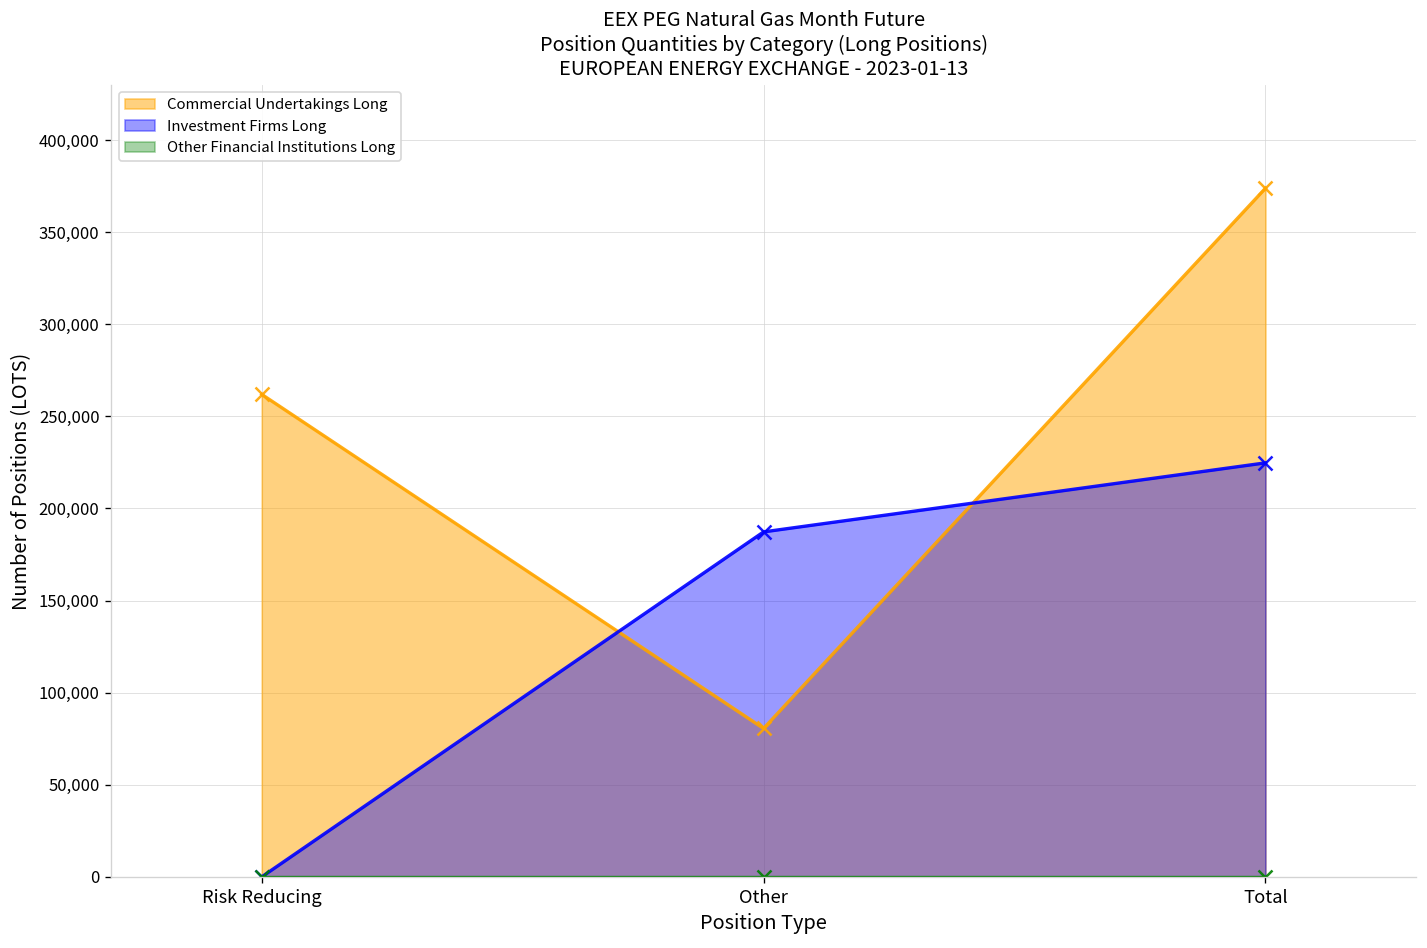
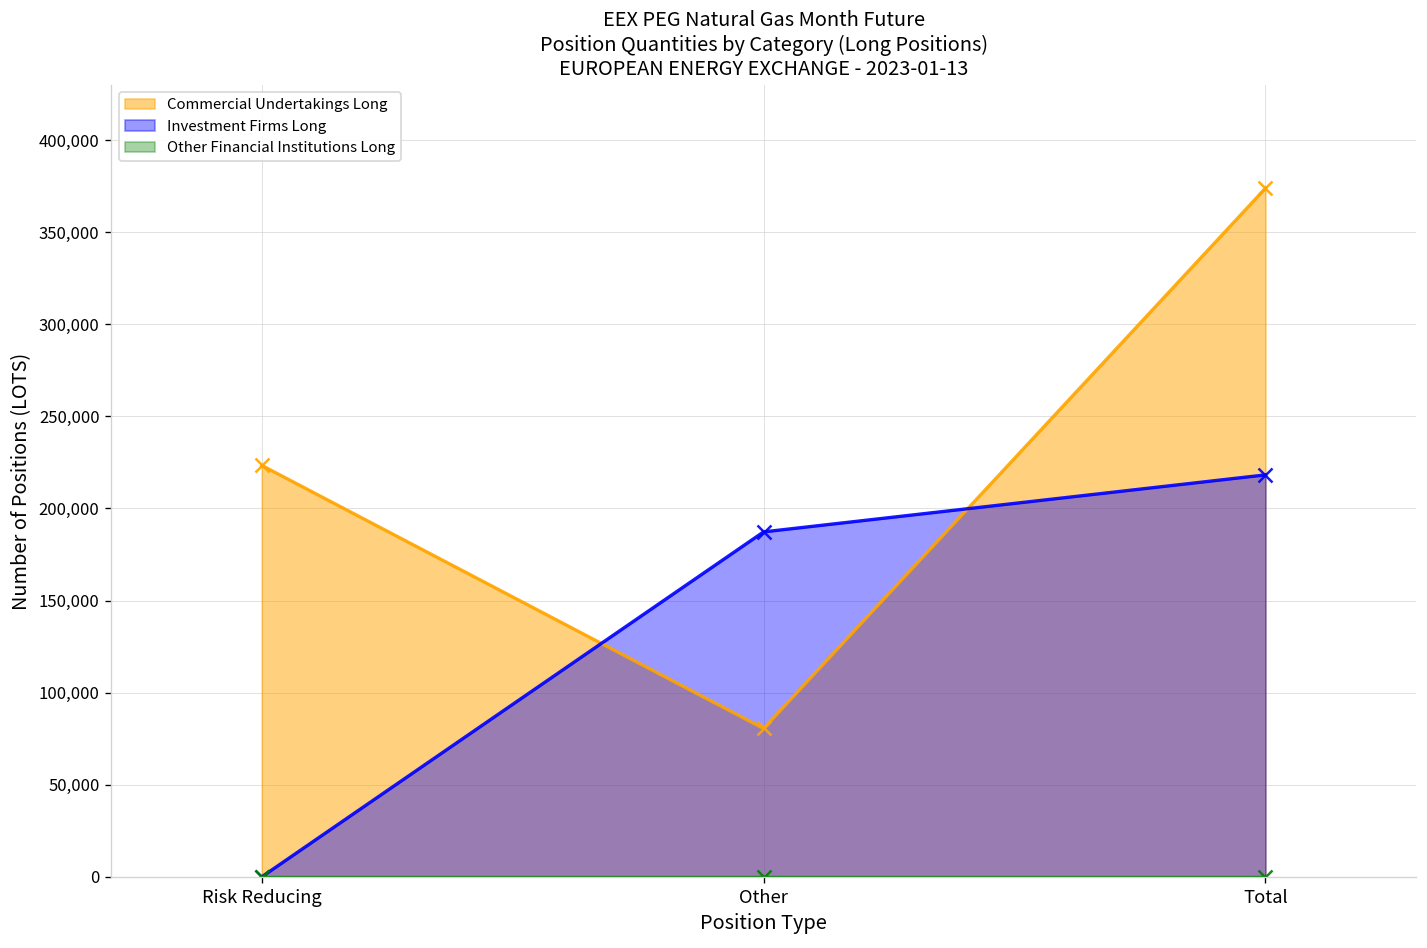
  {
    "Commercial Undertakings Long": {
-     "Risk Reducing": "262,000",
+     "Risk Reducing": "223,000",
      "Other": "81,000",
      "Total": "374,000"
    },
    "Investment Firms Long": {
      "Other": "187,000",
-     "Total": "225,000"
+     "Total": "218,000"
    },
    "Other Financial Institutions Long": {
      "Other": "0",
      "Total": "0"
    }
  }
